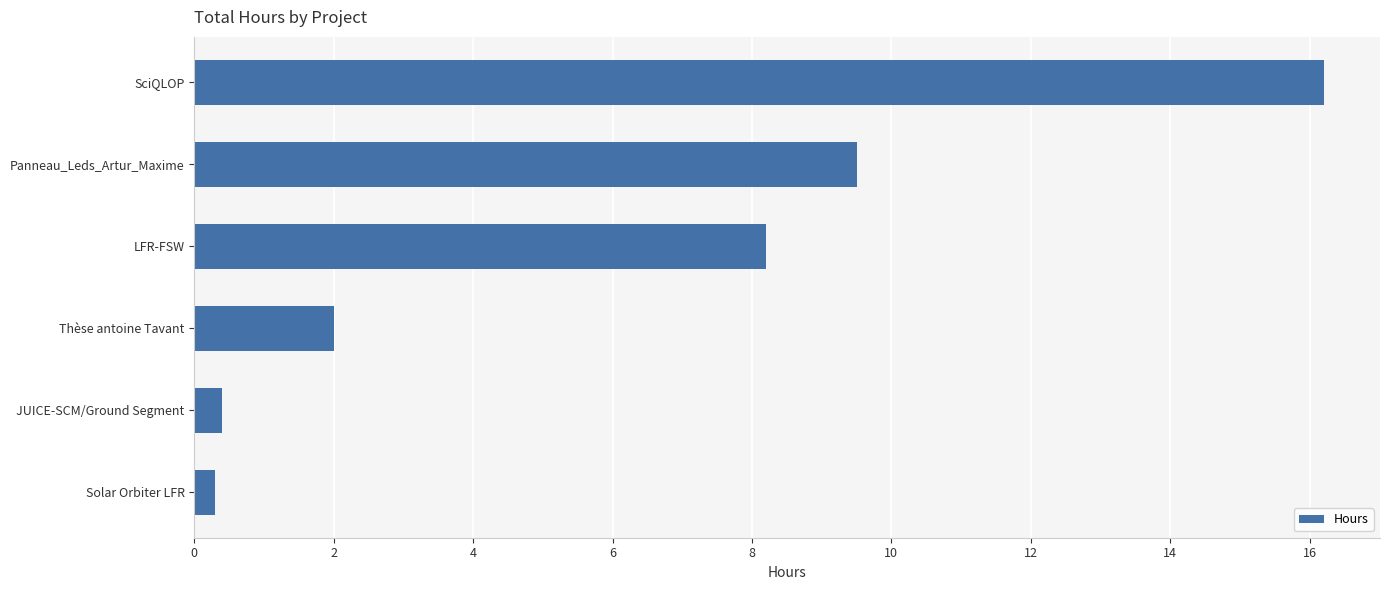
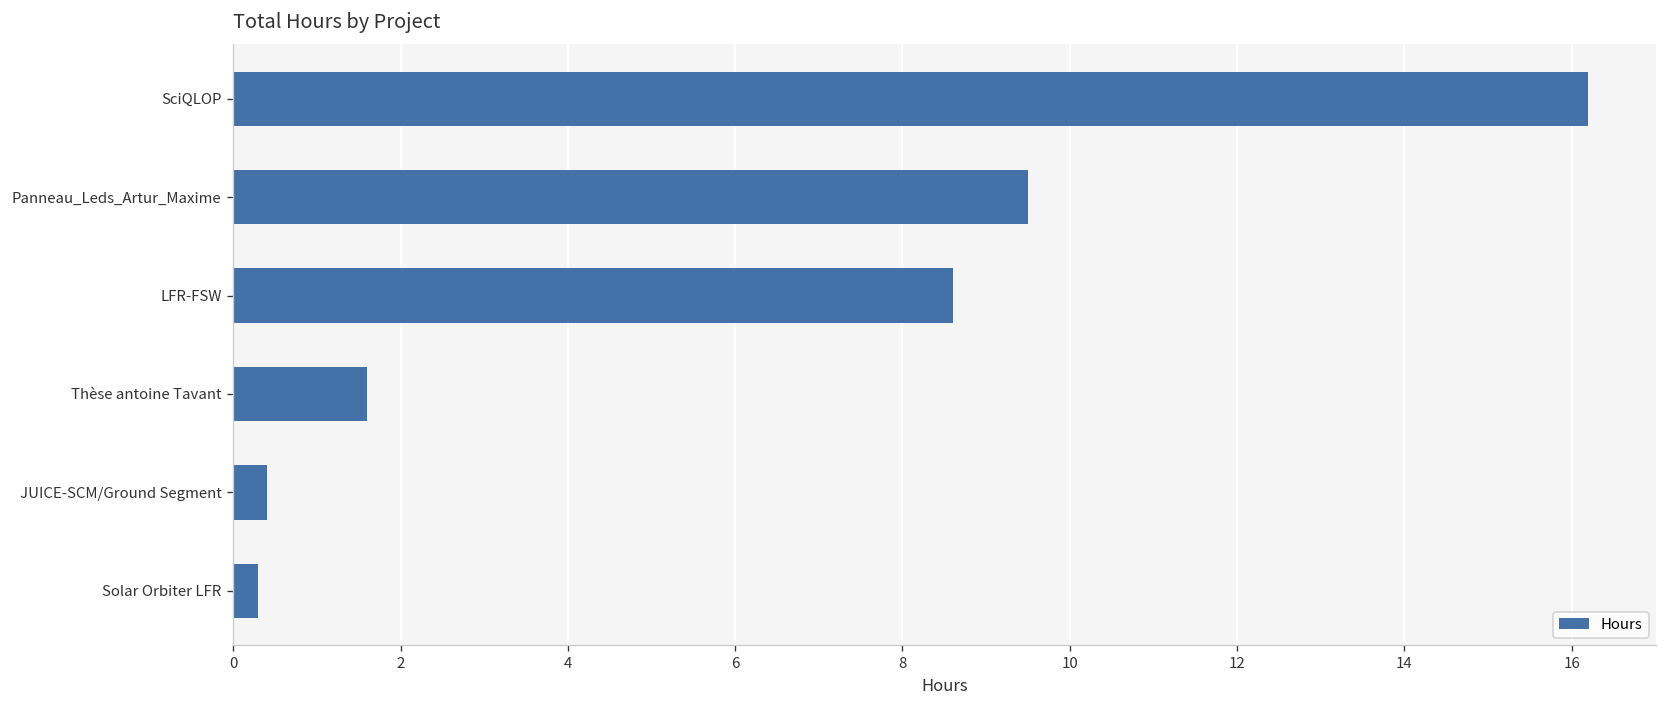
  {
    "SciQLOP": 16.2,
    "Panneau_Leds_Artur_Maxime": 9.5,
-   "LFR-FSW": 8.2,
-   "Thèse antoine Tavant": 2.0,
+   "LFR-FSW": 8.6,
+   "Thèse antoine Tavant": 1.6,
    "JUICE-SCM/Ground Segment": 0.4,
    "Solar Orbiter LFR": 0.3
  }
